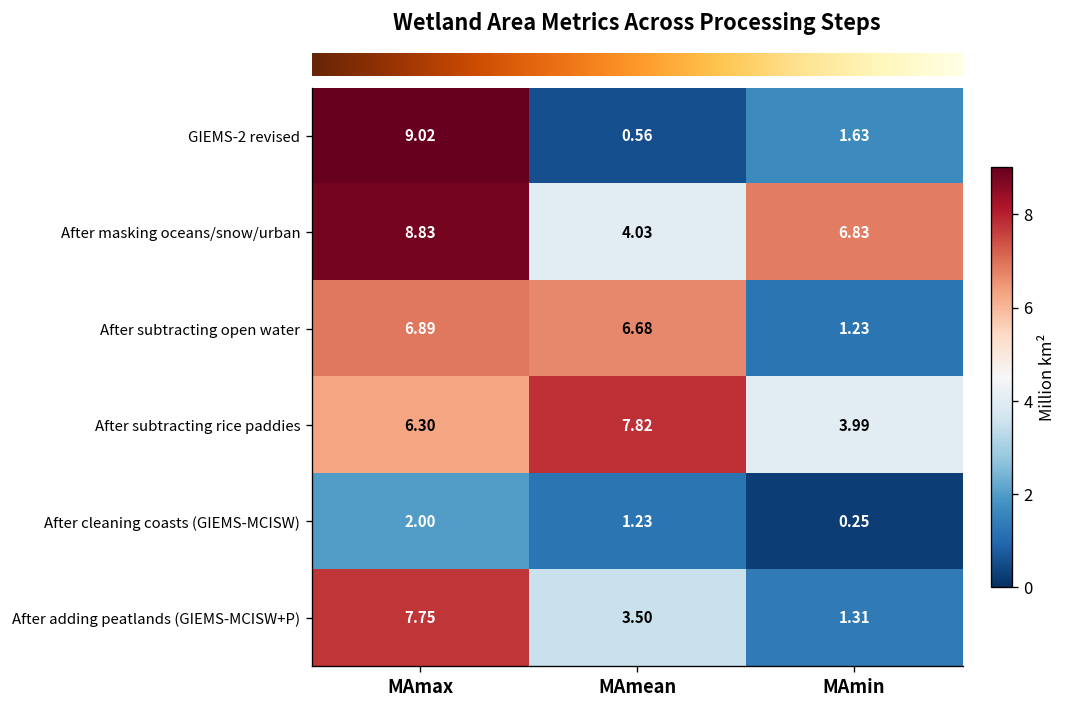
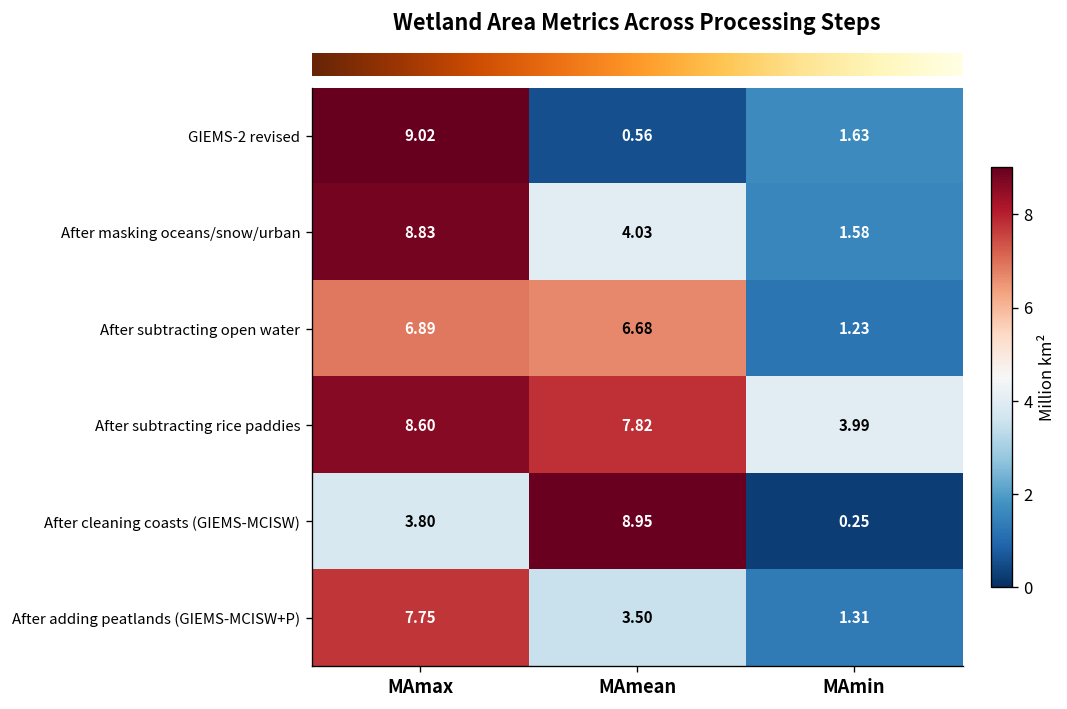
  {
    "GIEMS-2 revised": {
      "MAmax": 9.02,
      "MAmean": 0.56,
      "MAmin": 1.63
    },
    "After masking oceans/snow/urban": {
      "MAmax": 8.83,
      "MAmean": 4.03,
-     "MAmin": 6.83
+     "MAmin": 1.58
    },
    "After subtracting open water": {
      "MAmax": 6.89,
      "MAmean": 6.68,
      "MAmin": 1.23
    },
    "After subtracting rice paddies": {
-     "MAmax": 6.30,
+     "MAmax": 8.60,
      "MAmean": 7.82,
      "MAmin": 3.99
    },
    "After cleaning coasts (GIEMS-MCISW)": {
-     "MAmax": 2.00,
-     "MAmean": 1.23,
+     "MAmax": 3.80,
+     "MAmean": 8.95,
      "MAmin": 0.25
    },
    "After adding peatlands (GIEMS-MCISW+P)": {
      "MAmax": 7.75,
      "MAmean": 3.50,
      "MAmin": 1.31
    }
  }
